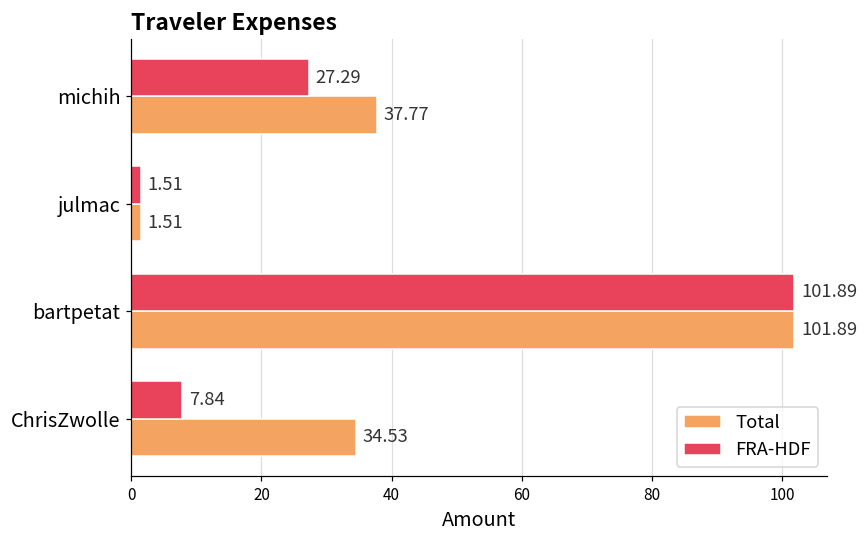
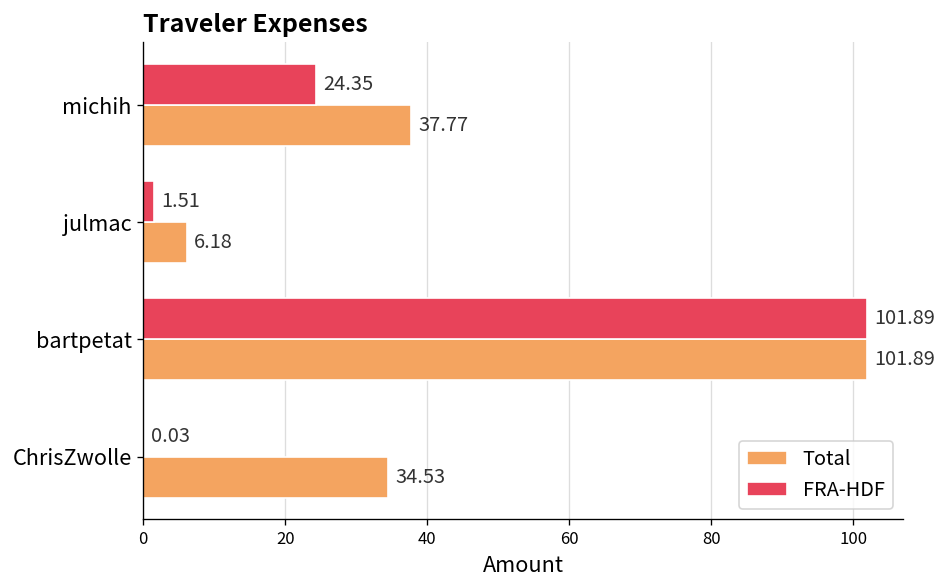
  {
    "Total": {
      "michih": 37.77,
-     "julmac": 1.51,
+     "julmac": 6.18,
      "bartpetat": 101.89,
      "ChrisZwolle": 34.53
    },
    "FRA-HDF": {
-     "michih": 27.29,
+     "michih": 24.35,
      "julmac": 1.51,
      "bartpetat": 101.89,
-     "ChrisZwolle": 7.84
+     "ChrisZwolle": 0.03
    }
  }
